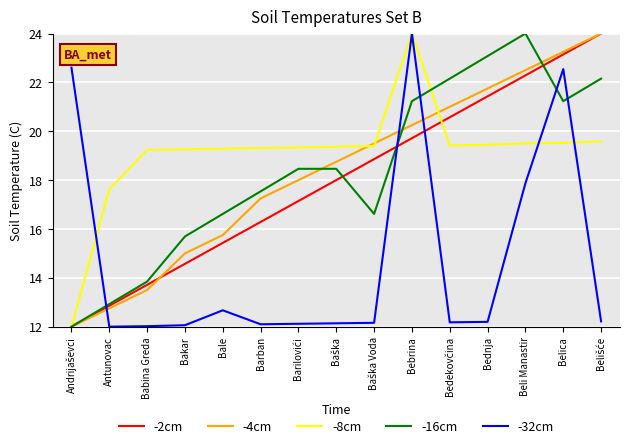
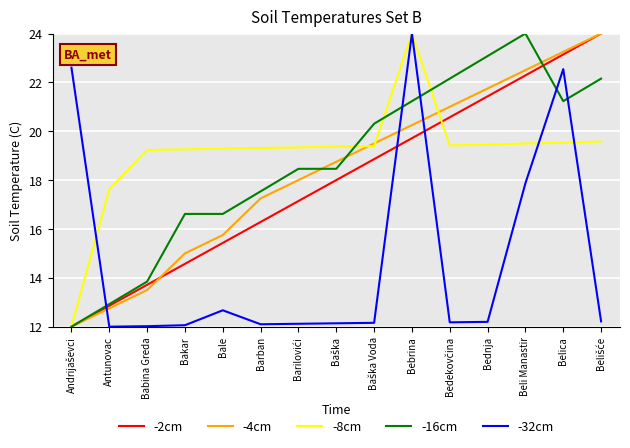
  {
    "-2cm": {
      "Babina Greda": 13.7,
      "Bakar": 14.6,
      "Bale": 15.4,
      "Barban": 16.3,
      "Barilovići": 17.1,
      "Baška": 18.0,
      "Baška Voda": 18.9,
      "Bebrina": 19.7,
      "Bedekovčina": 20.6,
      "Bednja": 21.4,
      "Beli Manastir": 22.3,
      "Belica": 23.1
    },
    "-4cm": {
      "Antunovac": 12.7,
      "Babina Greda": 13.5,
      "Bakar": 15.0,
      "Bale": 15.7,
      "Barban": 17.2,
      "Barilovići": 18.0,
      "Baška": 18.7,
      "Baška Voda": 19.5,
      "Bebrina": 20.2,
      "Bedekovčina": 21.0,
      "Bednja": 21.7,
      "Beli Manastir": 22.5,
      "Belica": 23.2
    },
    "-8cm": {
      "Antunovac": 17.6,
      "Babina Greda": 19.2,
      "Bakar": 19.3,
      "Bale": 19.3,
      "Barban": 19.3,
      "Barilovići": 19.3,
      "Baška": 19.4,
      "Baška Voda": 19.4,
      "Bedekovčina": 19.4,
      "Bednja": 19.4,
      "Beli Manastir": 19.5,
      "Belica": 19.5,
      "Belišće": 19.6
    },
    "-16cm": {
      "Babina Greda": 13.8,
-     "Bakar": 15.7,
+     "Bakar": 16.6,
      "Bale": 16.6,
      "Barban": 17.5,
      "Barilovići": 18.5,
      "Baška": 18.5,
-     "Baška Voda": 16.6,
+     "Baška Voda": 20.3,
      "Bebrina": 21.2,
      "Bedekovčina": 22.2,
      "Bednja": 23.1,
      "Beli Manastir": 24.0,
      "Belica": 21.2,
      "Belišće": 22.2
    },
    "-32cm": {
      "Andrijaševci": 22.6,
      "Antunovac": 12.0,
      "Babina Greda": 12.0,
      "Bakar": 12.1,
      "Bale": 12.7,
      "Barban": 12.1,
      "Barilovići": 12.1,
      "Baška": 12.1,
      "Baška Voda": 12.2,
      "Bedekovčina": 12.2,
      "Bednja": 12.2,
      "Beli Manastir": 17.9,
      "Belica": 22.5,
      "Belišće": 12.2
    }
  }
